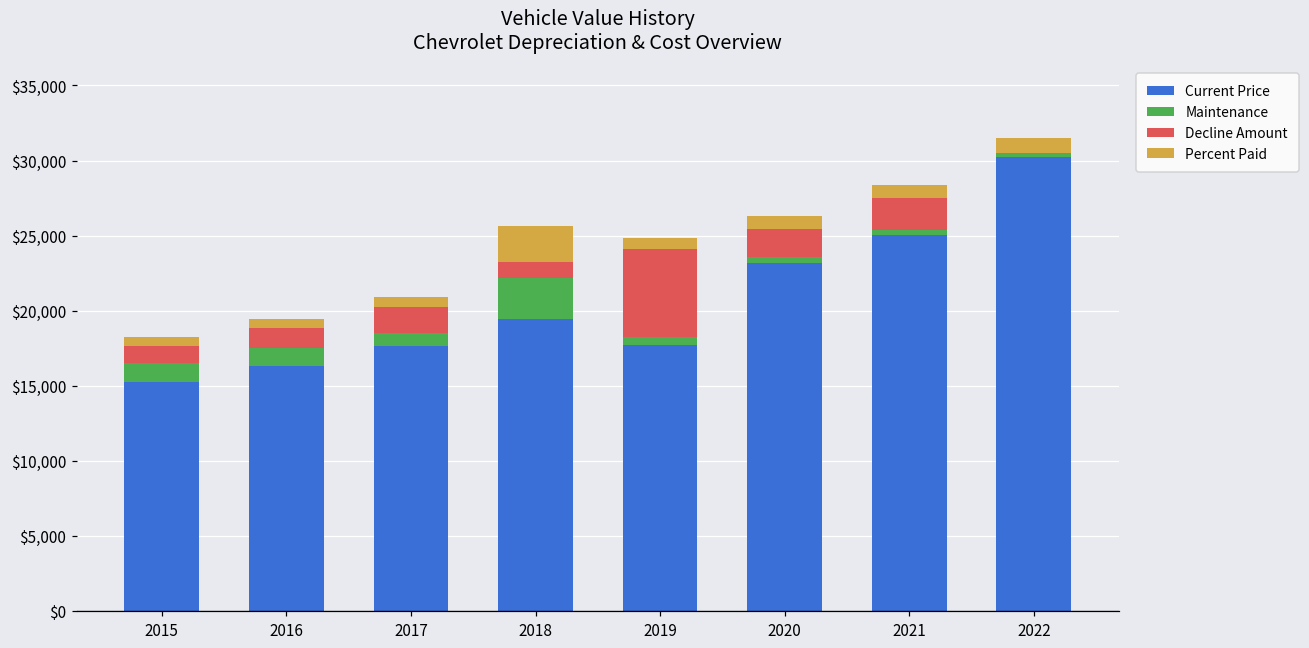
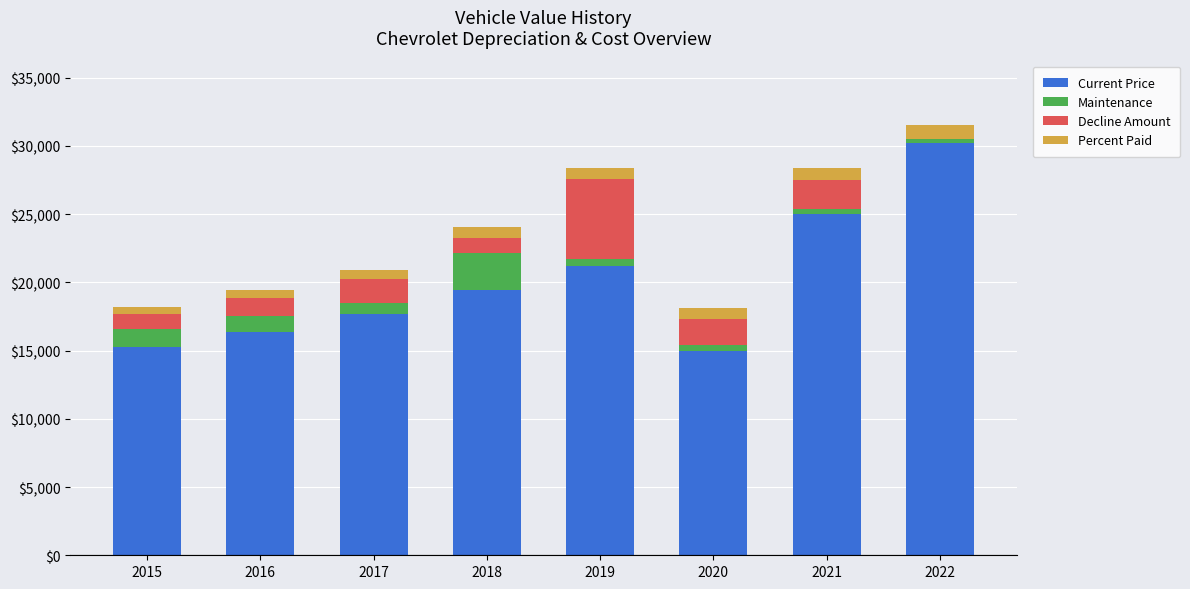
  {
    "Current Price": {
      "2015": "$15,200",
      "2016": "$16,300",
      "2017": "$17,700",
      "2018": "$19,400",
-     "2019": "$17,700",
-     "2020": "$23,200",
+     "2019": "$21,200",
+     "2020": "$15,000",
      "2021": "$25,000",
      "2022": "$30,200"
    },
    "Maintenance": {
      "2015": "$1,300",
      "2016": "$1,200",
      "2017": "$800",
      "2018": "$2,700",
      "2019": "$500",
      "2020": "$400",
      "2021": "$300",
      "2022": "$300"
    },
    "Decline Amount": {
      "2015": "$1,100",
      "2016": "$1,300",
      "2017": "$1,800",
      "2018": "$1,100",
      "2019": "$5,900",
      "2020": "$1,900",
      "2021": "$2,100",
      "2022": "$0"
    },
    "Percent Paid": {
      "2015": "$600",
      "2016": "$600",
      "2017": "$700",
-     "2018": "$2,400",
+     "2018": "$800",
      "2019": "$800",
      "2020": "$800",
      "2021": "$900",
      "2022": "$1,000"
    }
  }
